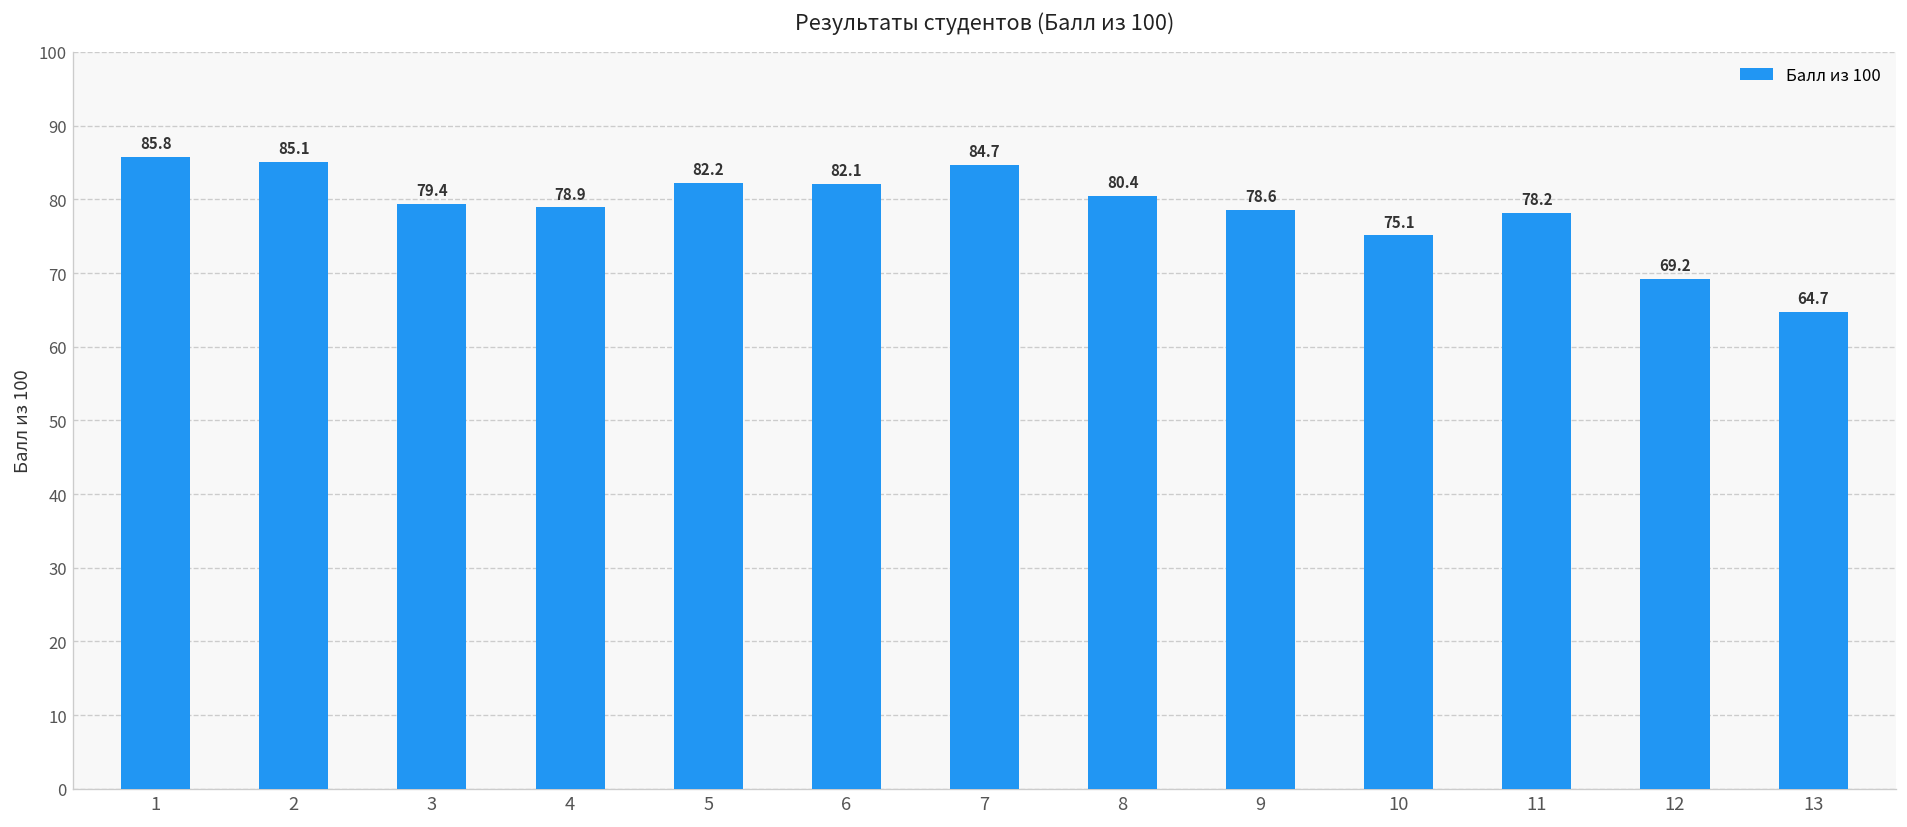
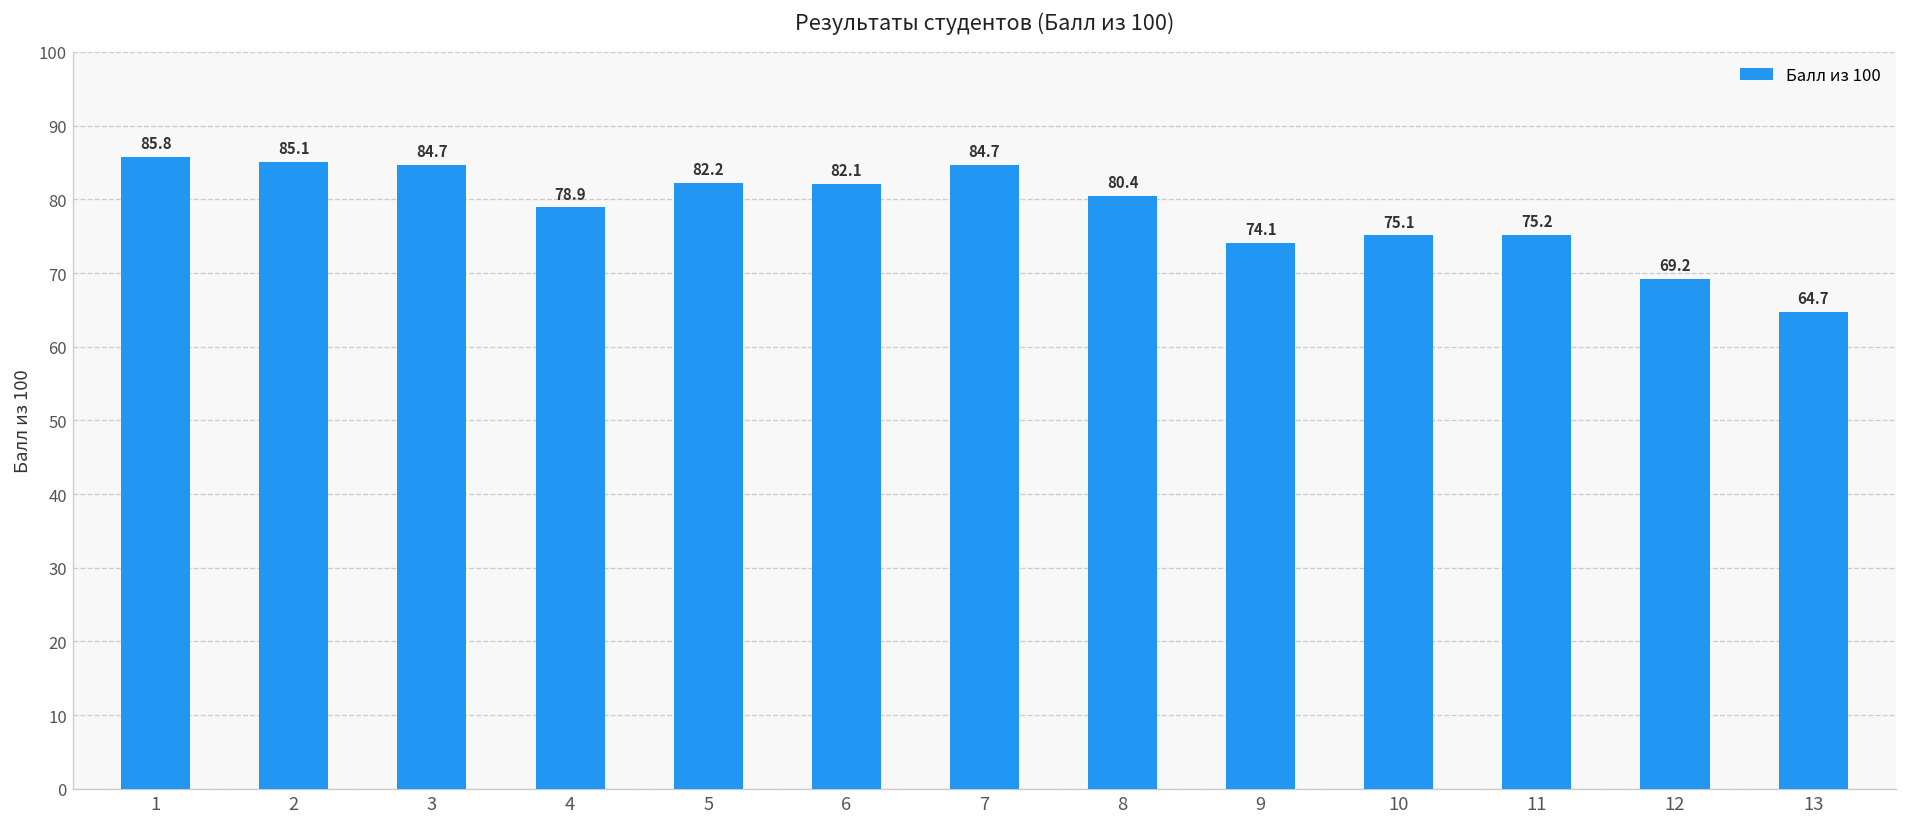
  {
    "1": 85.8,
    "2": 85.1,
-   "3": 79.4,
+   "3": 84.7,
    "4": 78.9,
    "5": 82.2,
    "6": 82.1,
    "7": 84.7,
    "8": 80.4,
-   "9": 78.6,
+   "9": 74.1,
    "10": 75.1,
-   "11": 78.2,
+   "11": 75.2,
    "12": 69.2,
    "13": 64.7
  }
